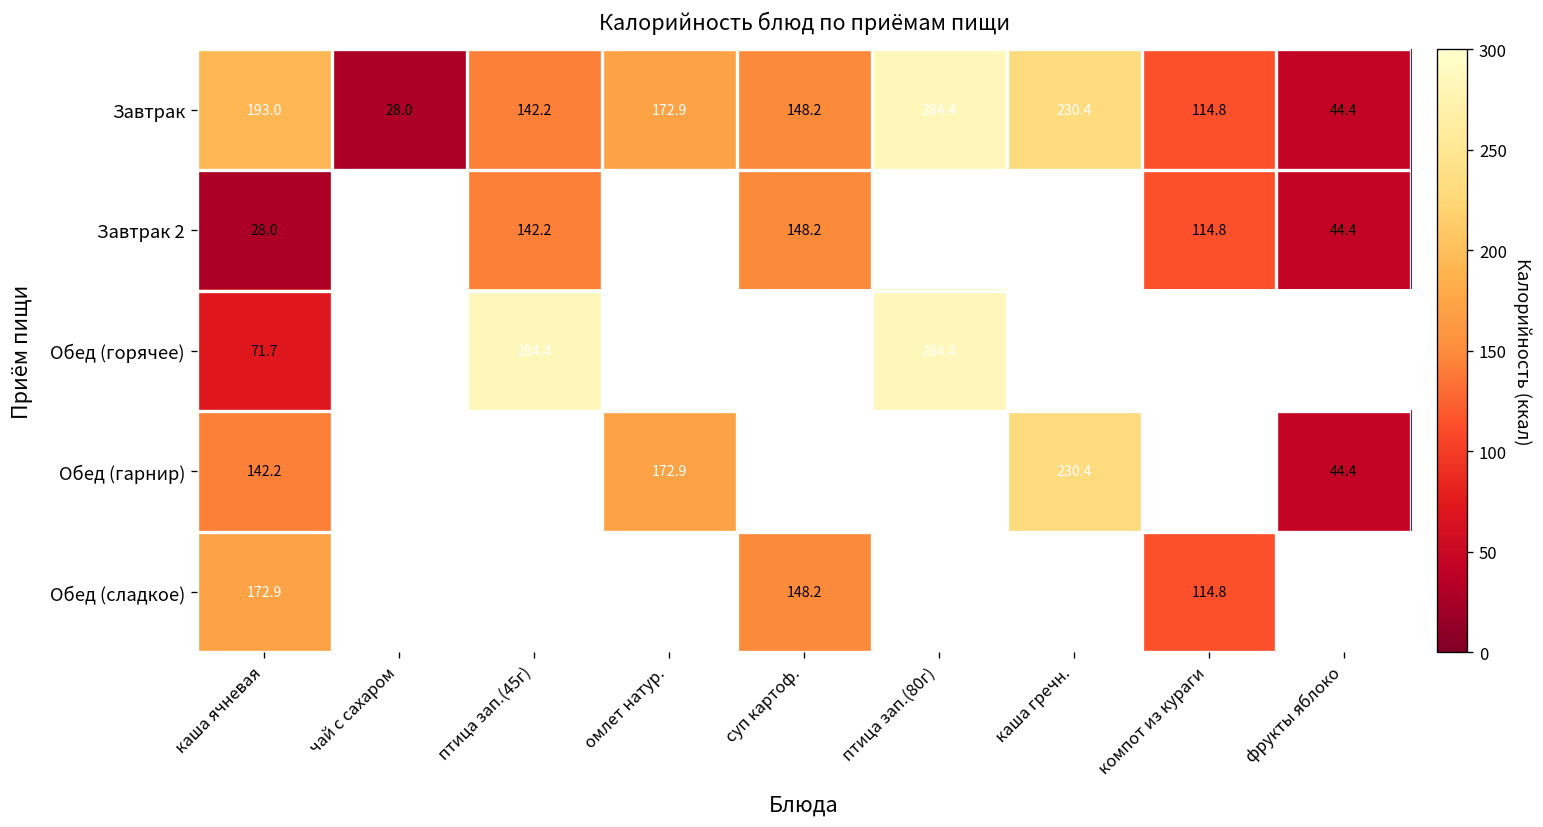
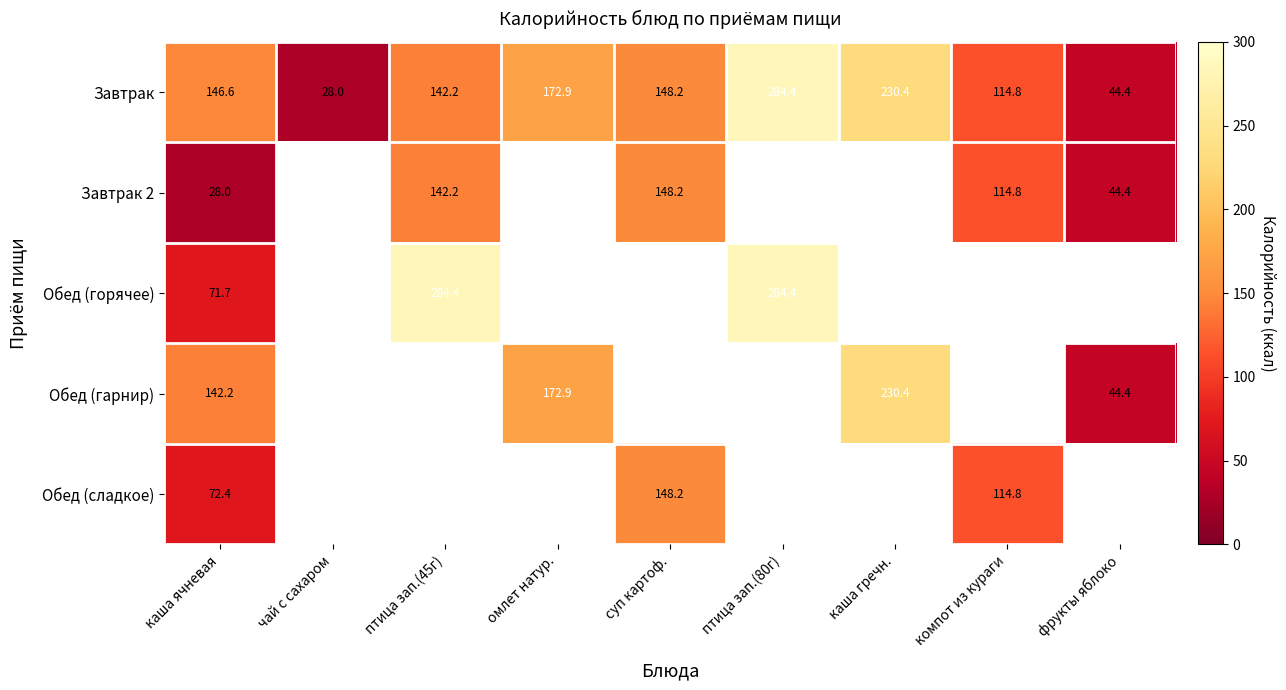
  {
    "Завтрак": {
-     "каша ячневая": 193.0,
+     "каша ячневая": 146.6,
      "чай с сахаром": 28.0,
      "птица зап.(45г)": 142.2,
      "омлет натур.": 172.9,
      "суп картоф.": 148.2,
      "птица зап.(80г)": 284.4,
      "каша гречн.": 230.4,
      "компот из кураги": 114.8,
      "фрукты яблоко": 44.4
    },
    "Завтрак 2": {
      "каша ячневая": 28.0,
      "птица зап.(45г)": 142.2,
      "суп картоф.": 148.2,
      "компот из кураги": 114.8,
      "фрукты яблоко": 44.4
    },
    "Обед (горячее)": {
      "каша ячневая": 71.7,
      "птица зап.(45г)": 284.4,
      "птица зап.(80г)": 284.4
    },
    "Обед (гарнир)": {
      "каша ячневая": 142.2,
      "омлет натур.": 172.9,
      "каша гречн.": 230.4,
      "фрукты яблоко": 44.4
    },
    "Обед (сладкое)": {
-     "каша ячневая": 172.9,
+     "каша ячневая": 72.4,
      "суп картоф.": 148.2,
      "компот из кураги": 114.8
    }
  }
